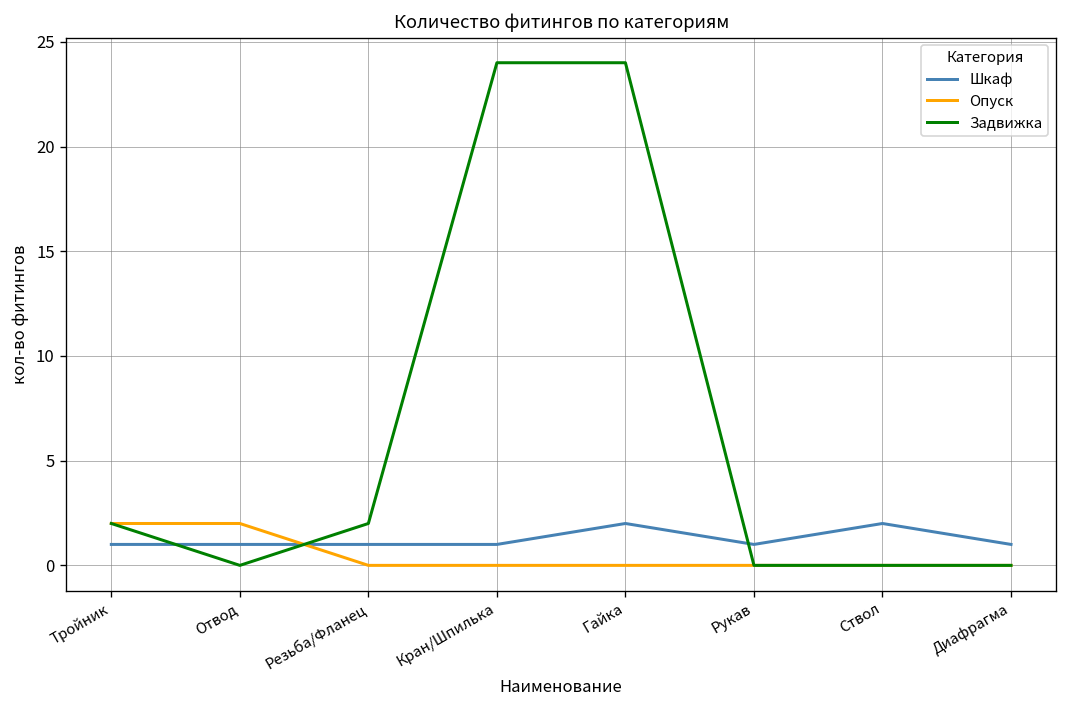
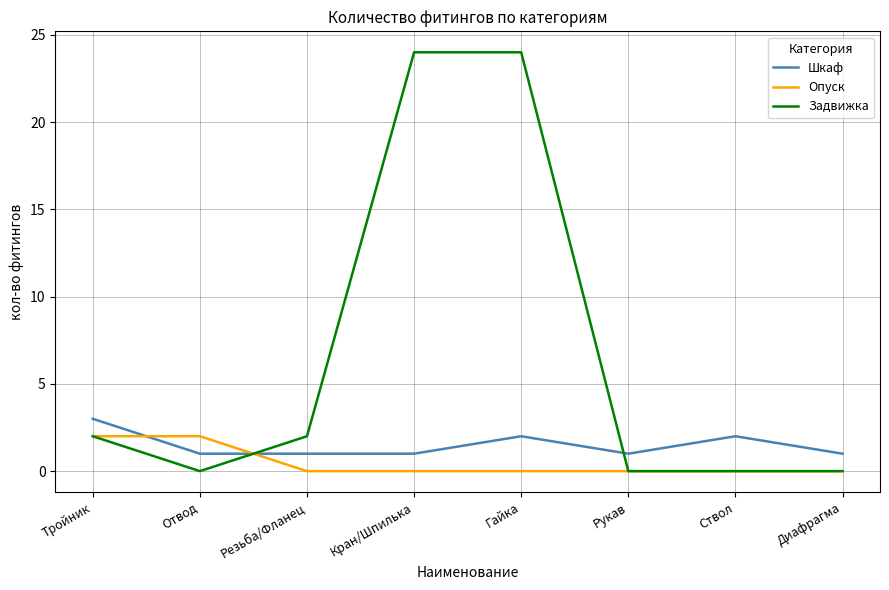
  {
    "Шкаф": {
-     "Тройник": 1,
+     "Тройник": 3,
      "Отвод": 1,
      "Резьба/Фланец": 1,
      "Кран/Шпилька": 1,
      "Гайка": 2,
      "Рукав": 1,
      "Ствол": 2,
      "Диафрагма": 1
    },
    "Опуск": {
      "Отвод": 2,
      "Резьба/Фланец": 0,
      "Кран/Шпилька": 0,
      "Гайка": 0
    },
    "Задвижка": {
      "Отвод": 0,
      "Резьба/Фланец": 2,
      "Кран/Шпилька": 24,
      "Гайка": 24
    }
  }
